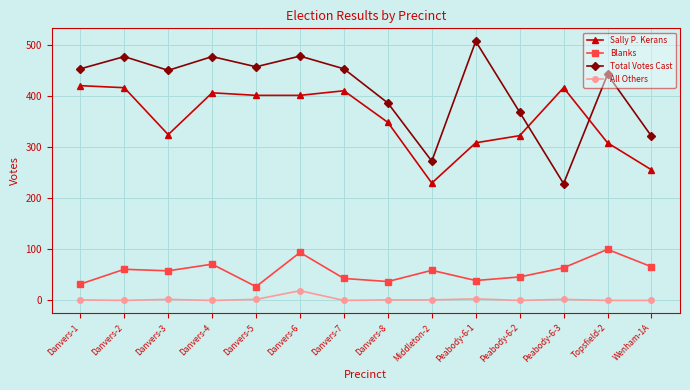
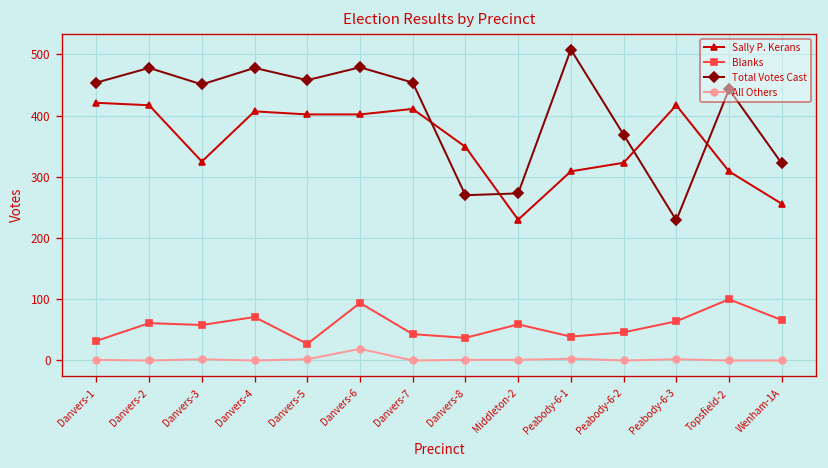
  {
    "Sally P. Kerans": {
      "Danvers-1": 420,
      "Danvers-2": 420,
      "Danvers-3": 330,
      "Danvers-4": 410,
      "Danvers-5": 400,
      "Danvers-6": 400,
      "Danvers-7": 410,
      "Danvers-8": 350,
      "Middleton-2": 230,
      "Peabody-6-1": 310,
      "Peabody-6-2": 320,
      "Peabody-6-3": 420,
      "Topsfield-2": 310,
      "Wenham-1A": 260
    },
    "Blanks": {
      "Danvers-1": 30,
      "Danvers-2": 60,
      "Danvers-3": 60,
      "Danvers-4": 70,
      "Danvers-5": 30,
      "Danvers-6": 90,
      "Danvers-7": 40,
      "Danvers-8": 40,
      "Middleton-2": 60,
      "Peabody-6-1": 40,
      "Peabody-6-2": 50,
      "Peabody-6-3": 60,
      "Topsfield-2": 100,
      "Wenham-1A": 70
    },
    "Total Votes Cast": {
      "Danvers-1": 450,
      "Danvers-2": 480,
      "Danvers-3": 450,
      "Danvers-4": 480,
      "Danvers-5": 460,
      "Danvers-6": 480,
      "Danvers-7": 450,
-     "Danvers-8": 390,
+     "Danvers-8": 270,
      "Middleton-2": 270,
      "Peabody-6-1": 510,
      "Peabody-6-2": 370,
      "Peabody-6-3": 230,
      "Wenham-1A": 320
    },
    "All Others": {
      "Danvers-1": 0,
      "Danvers-2": 0,
      "Danvers-3": 0,
      "Danvers-4": 0,
      "Danvers-5": 0,
      "Danvers-6": 20,
      "Danvers-7": 0,
      "Danvers-8": 0,
      "Middleton-2": 0,
      "Peabody-6-1": 0,
      "Peabody-6-2": 0,
      "Peabody-6-3": 0,
      "Topsfield-2": 0,
      "Wenham-1A": 0
    }
  }
